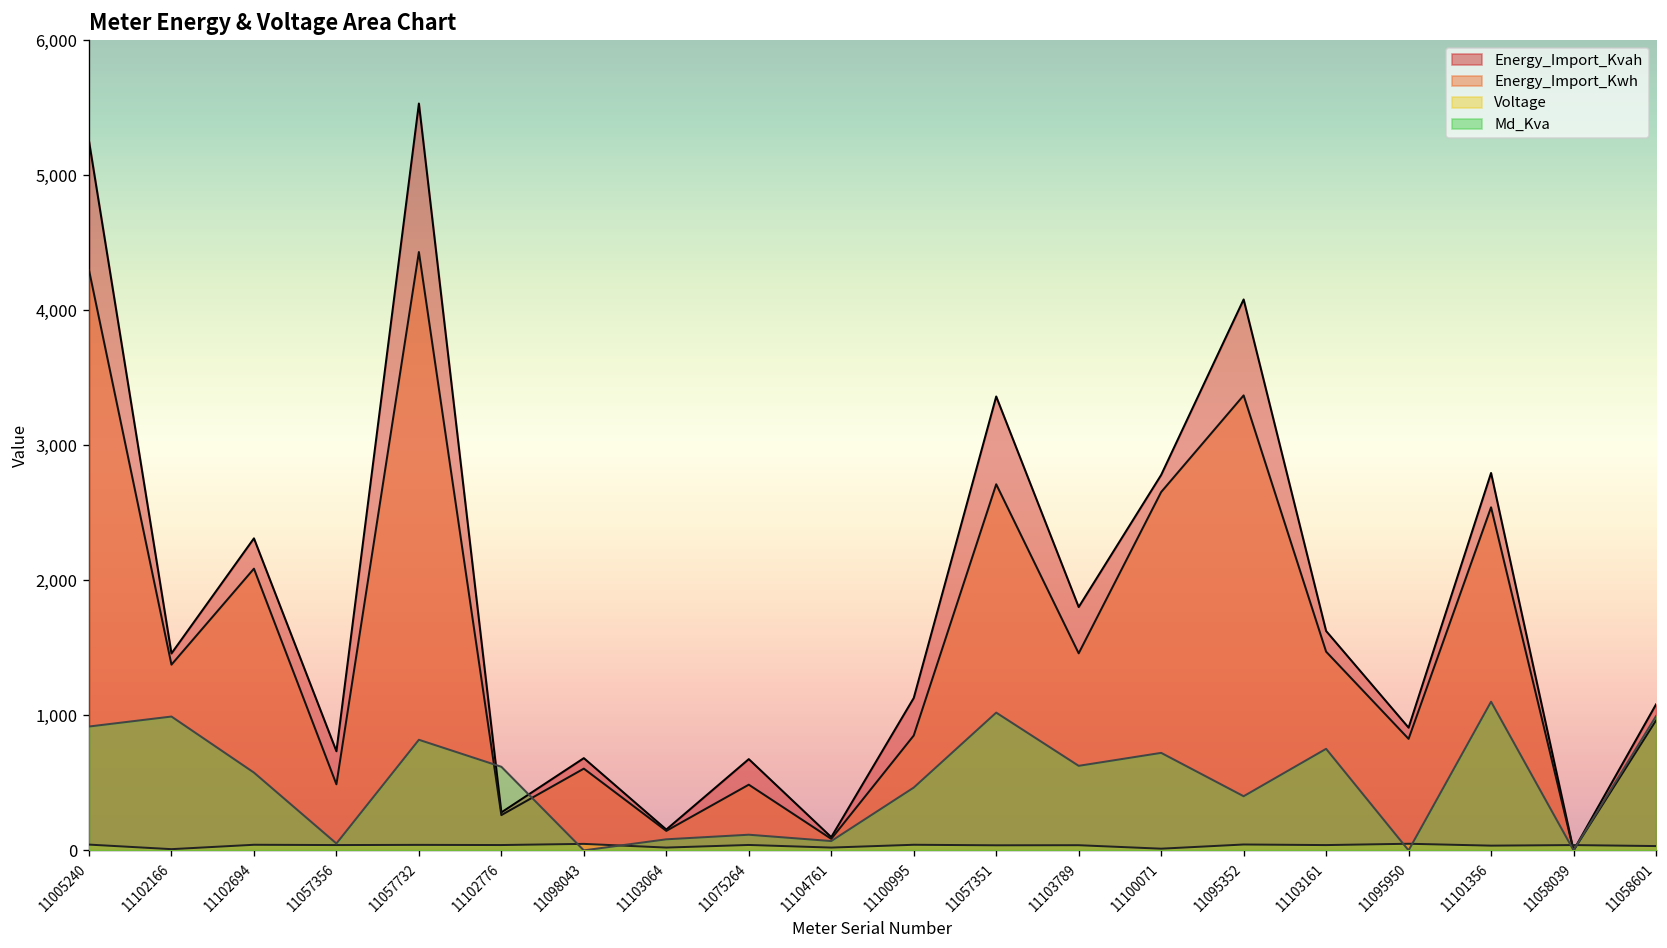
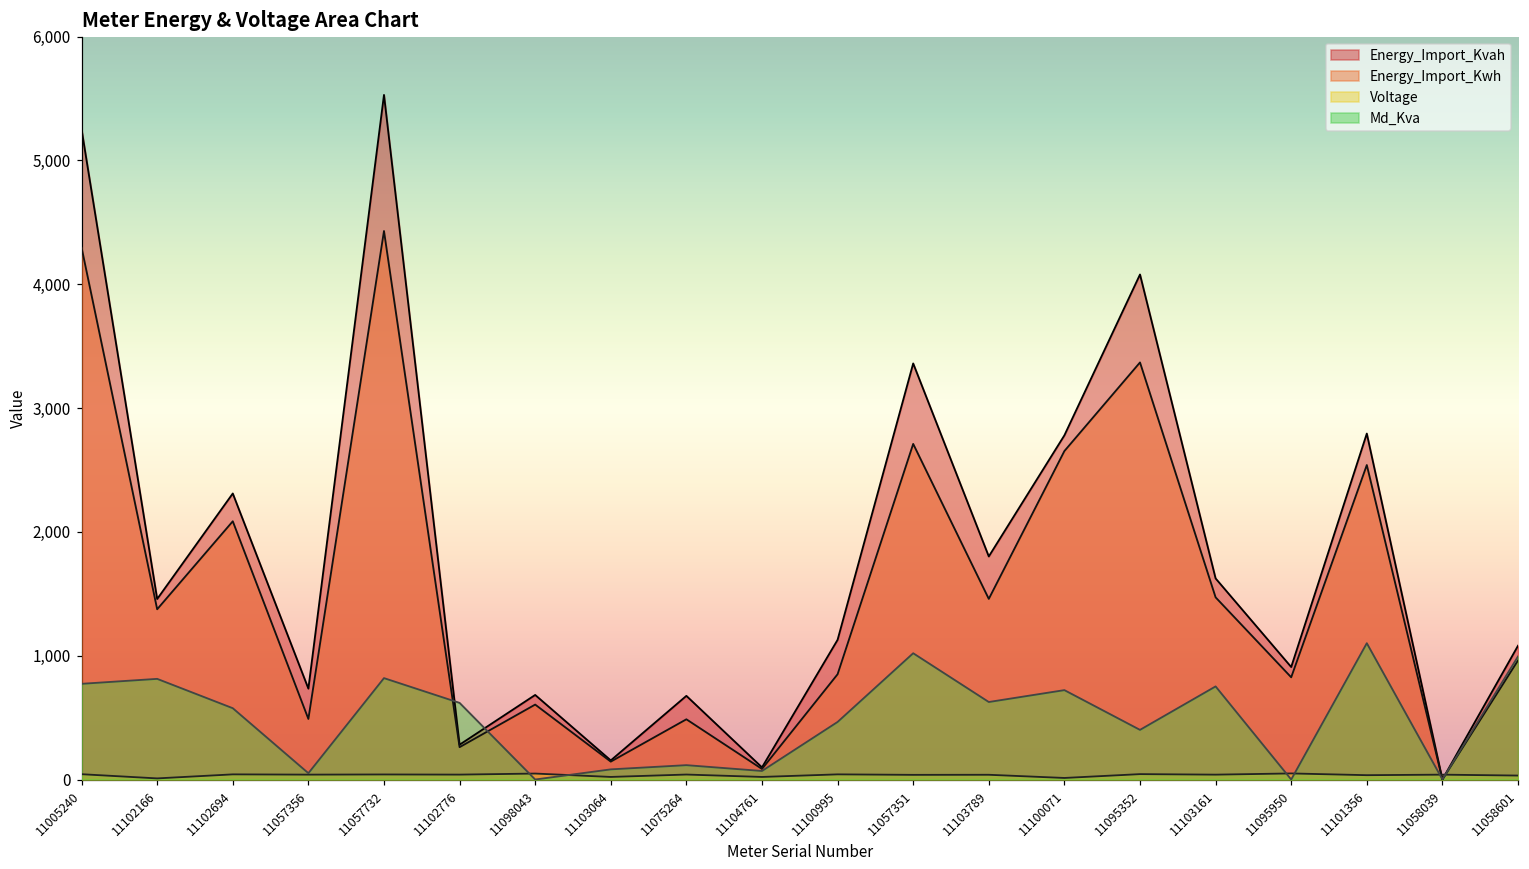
  {
    "Voltage": {
      "11005240": "40",
      "11102166": "10",
      "11102694": "40",
      "11057732": "40",
      "11102776": "40",
      "11098043": "50",
      "11103064": "20",
      "11075264": "40",
      "11104761": "20",
      "11100995": "40",
      "11057351": "40",
      "11103789": "40",
      "11100071": "10",
      "11095352": "40",
      "11103161": "40",
      "11095950": "50",
      "11101356": "40",
      "11058039": "40",
      "11058601": "30"
    },
    "Md_Kva": {
-     "11005240": "920",
-     "11102166": "990",
+     "11005240": "770",
+     "11102166": "810",
      "11102694": "580",
      "11057732": "820",
      "11102776": "620",
      "11098043": "0",
      "11103064": "80",
      "11075264": "120",
      "11100995": "470",
      "11057351": "1,020",
      "11103789": "630",
      "11100071": "720",
      "11095352": "400",
      "11103161": "750",
      "11095950": "0",
      "11101356": "1,100",
      "11058601": "990"
    }
  }
